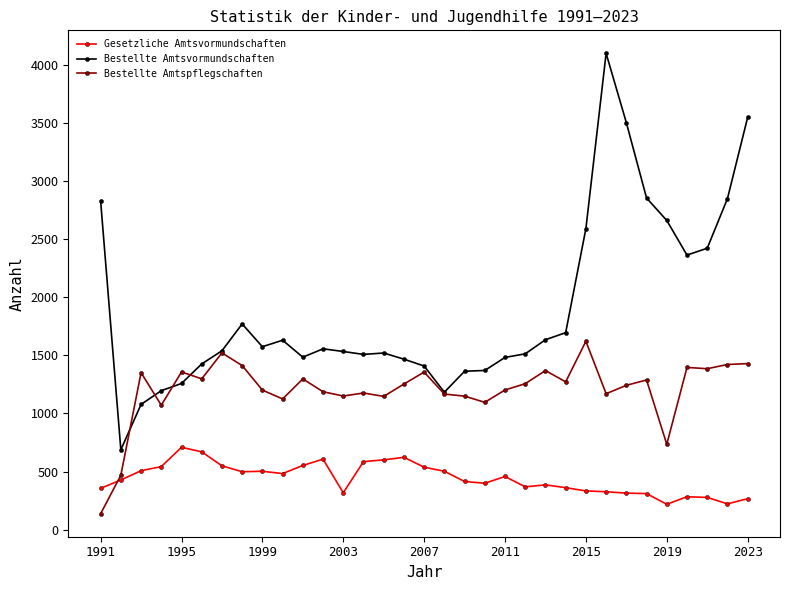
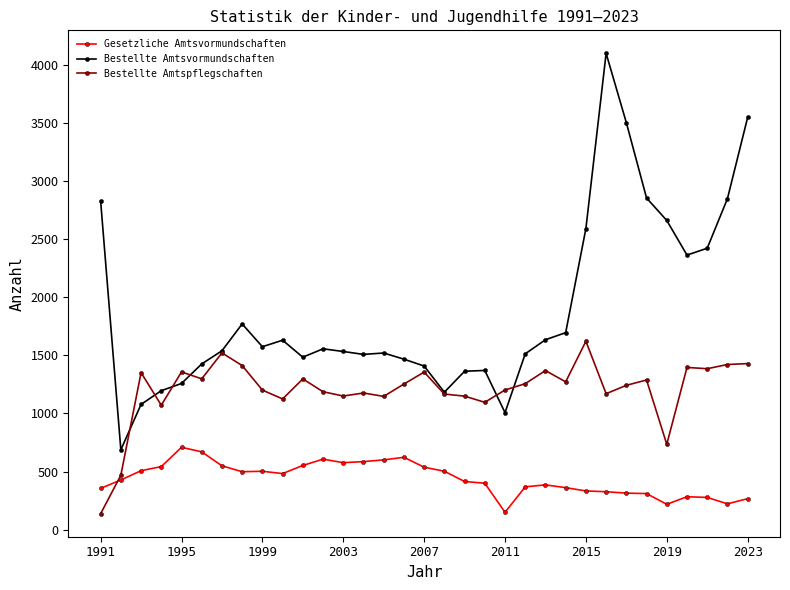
  {
    "Gesetzliche Amtsvormundschaften": {
      "1991": 360,
      "1995": 710,
      "1999": 500,
-     "2003": 320,
+     "2003": 580,
      "2007": 540,
-     "2011": 460,
+     "2011": 150,
      "2015": 330,
      "2019": 220,
      "2023": 270
    },
    "Bestellte Amtsvormundschaften": {
      "1991": 2830,
      "1995": 1260,
      "1999": 1570,
      "2003": 1530,
      "2007": 1410,
-     "2011": 1480,
+     "2011": 1010,
      "2015": 2590,
      "2019": 2660,
      "2023": 3550
    },
    "Bestellte Amtspflegschaften": {
      "1991": 140,
      "1995": 1360,
      "1999": 1200,
      "2003": 1150,
      "2007": 1360,
      "2011": 1200,
      "2015": 1620,
      "2019": 740,
      "2023": 1430
    }
  }
